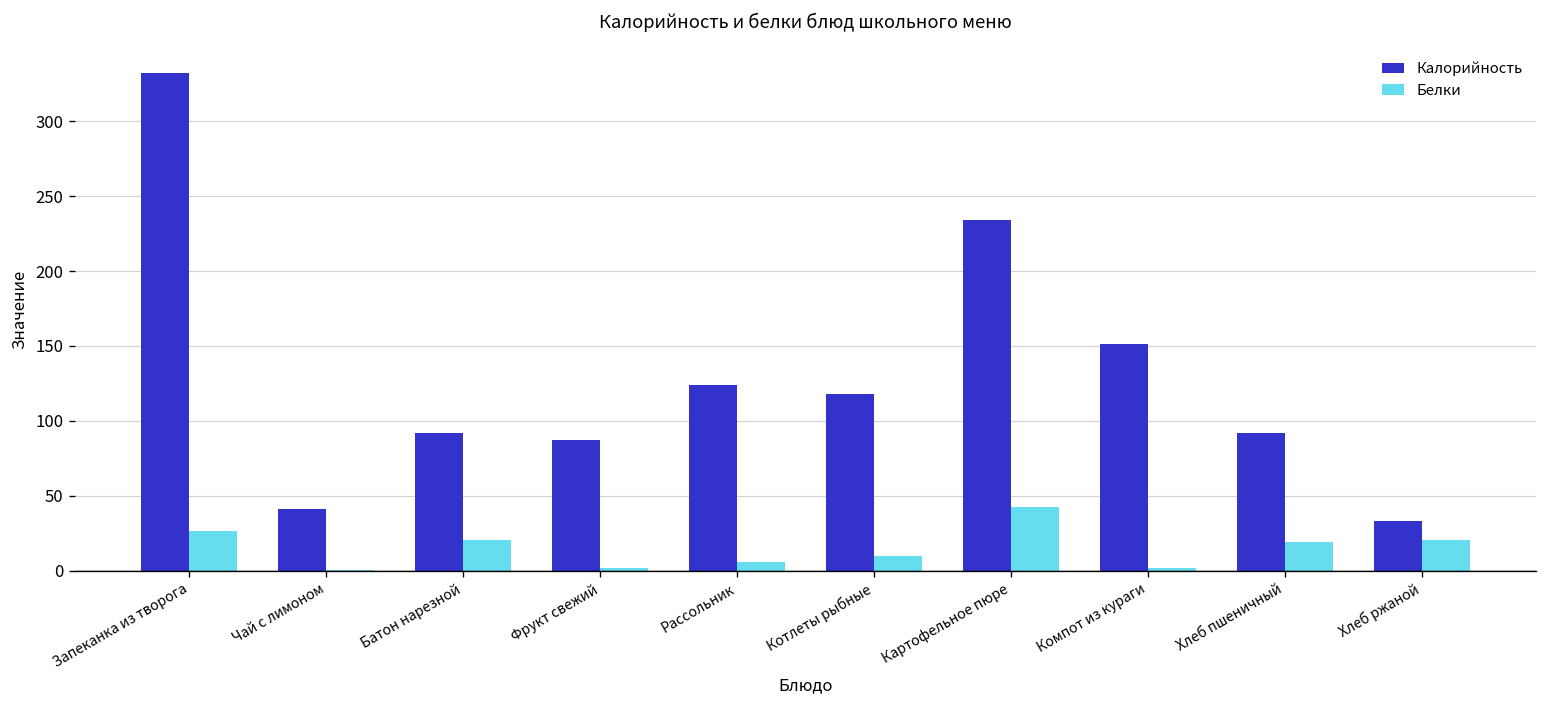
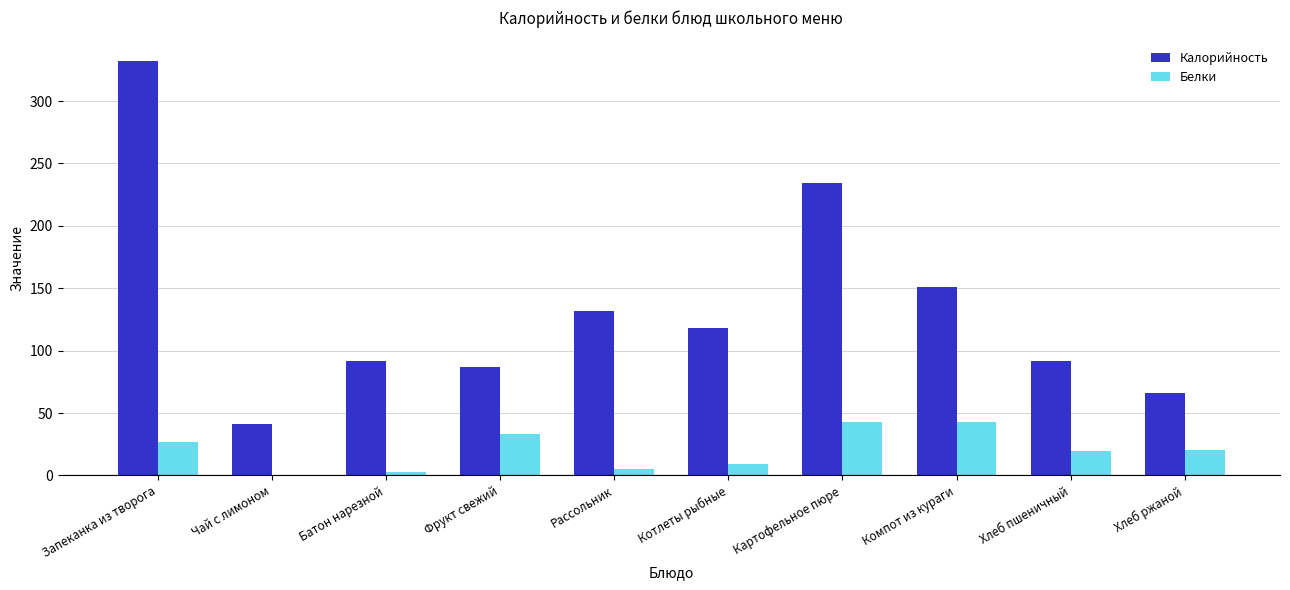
  {
    "Калорийность": {
      "Запеканка из творога": 332,
      "Чай с лимоном": 41,
      "Батон нарезной": 92,
      "Фрукт свежий": 87,
-     "Рассольник": 124,
+     "Рассольник": 132,
      "Котлеты рыбные": 118,
      "Картофельное пюре": 234,
      "Компот из кураги": 151,
      "Хлеб пшеничный": 92,
-     "Хлеб ржаной": 33
+     "Хлеб ржаной": 66
    },
    "Белки": {
      "Запеканка из творога": 27,
-     "Батон нарезной": 20,
-     "Фрукт свежий": 1,
+     "Батон нарезной": 3,
+     "Фрукт свежий": 34,
      "Рассольник": 5,
      "Котлеты рыбные": 9,
      "Картофельное пюре": 43,
-     "Компот из кураги": 2,
+     "Компот из кураги": 43,
      "Хлеб пшеничный": 19,
      "Хлеб ржаной": 21
    }
  }
